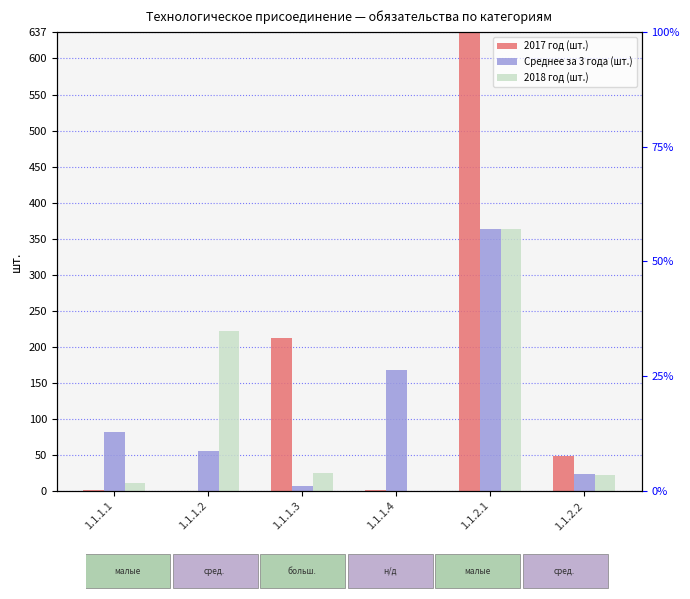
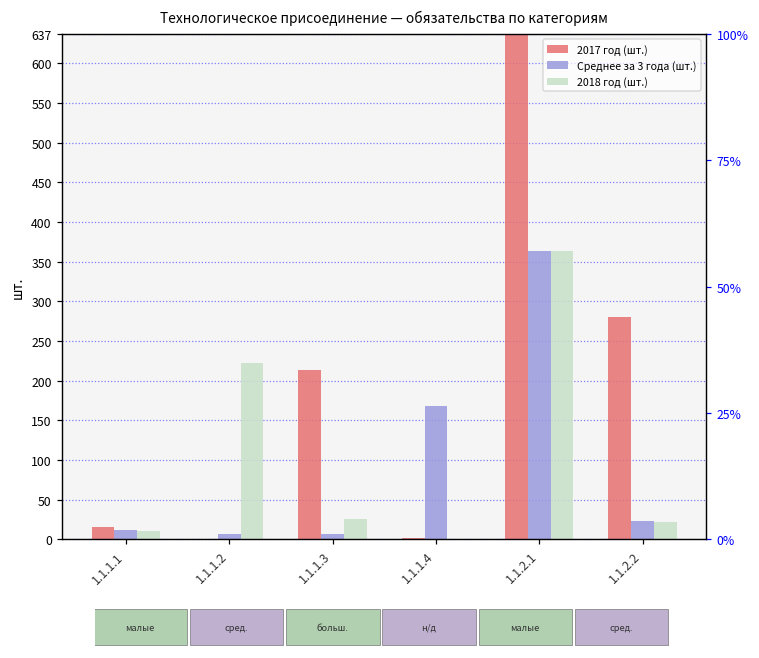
  {
    "2017 год (шт.)": {
-     "1.1.1.1": 0,
+     "1.1.1.1": 20,
      "1.1.1.2": 0,
      "1.1.1.3": 210,
      "1.1.2.1": 640,
-     "1.1.2.2": 50
+     "1.1.2.2": 280
    },
    "Среднее за 3 года (шт.)": {
-     "1.1.1.1": 80,
-     "1.1.1.2": 60,
+     "1.1.1.1": 10,
+     "1.1.1.2": 10,
      "1.1.1.3": 10,
      "1.1.1.4": 170,
      "1.1.2.1": 360,
      "1.1.2.2": 20
    },
    "2018 год (шт.)": {
      "1.1.1.1": 10,
      "1.1.1.2": 220,
      "1.1.1.3": 30,
      "1.1.1.4": 0,
      "1.1.2.1": 360,
      "1.1.2.2": 20
    }
  }
